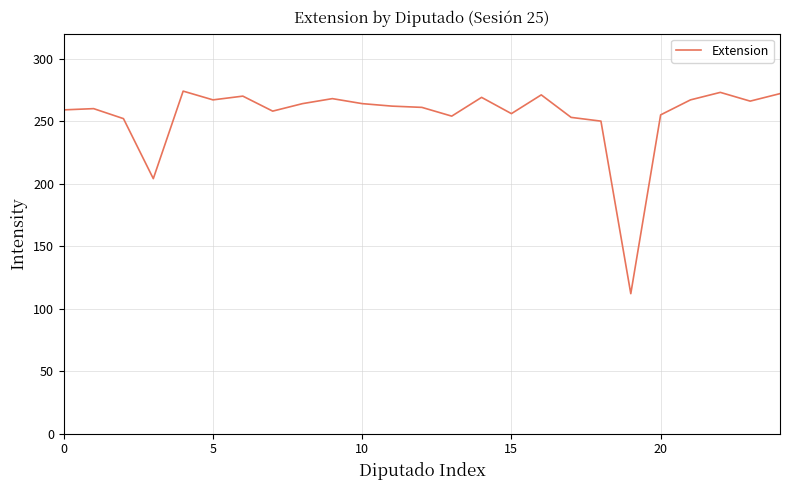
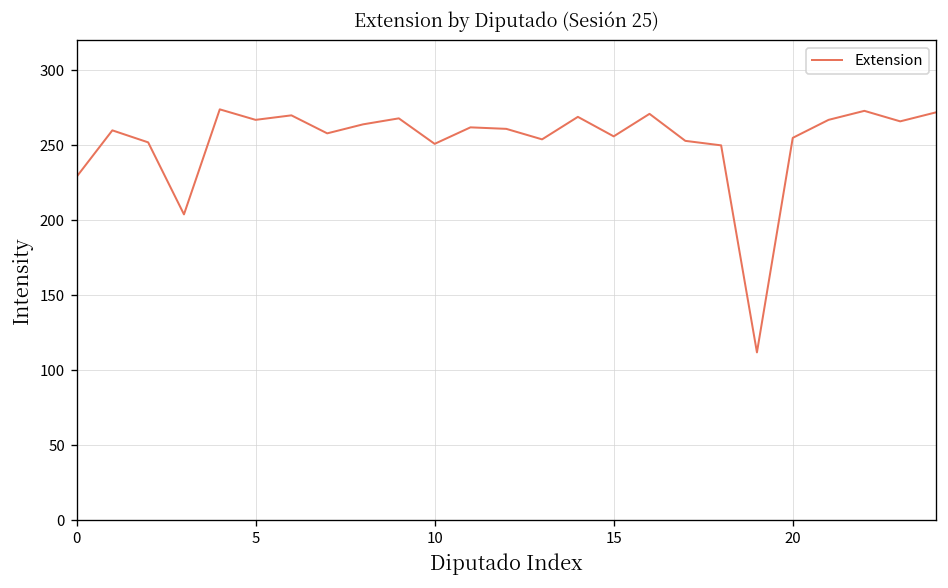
  {
-   "0": 259,
+   "0": 229,
    "5": 267,
-   "10": 264,
+   "10": 251,
    "15": 256,
    "20": 255
  }
